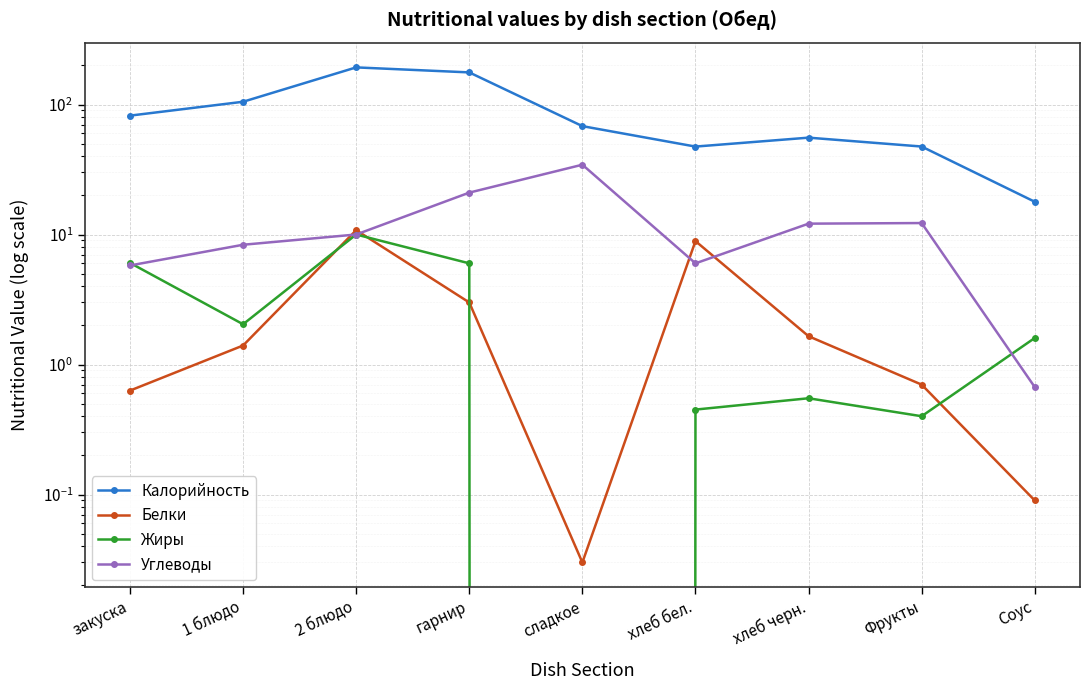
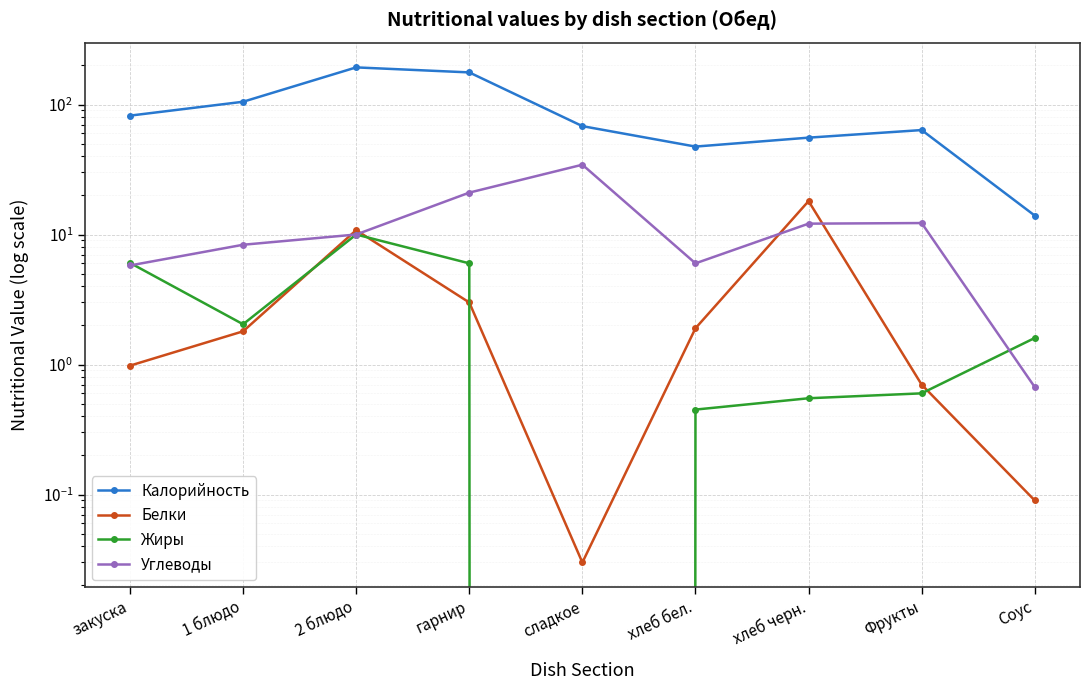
  {
    "Калорийность": {
      "закуска": 80,
      "1 блюдо": 110,
      "2 блюдо": 190,
      "гарнир": 180,
      "сладкое": 70,
      "хлеб бел.": 47,
      "хлеб черн.": 56,
-     "Фрукты": 48,
-     "Соус": 18
+     "Фрукты": 60,
+     "Соус": 14
    },
    "Белки": {
-     "закуска": 0.6,
-     "1 блюдо": 1.4,
+     "закуска": 1.0,
+     "1 блюдо": 1.8,
      "2 блюдо": 11,
      "гарнир": 3.0,
      "сладкое": 0.030,
-     "хлеб бел.": 9,
-     "хлеб черн.": 1.7,
+     "хлеб бел.": 1.9,
+     "хлеб черн.": 18,
      "Фрукты": 0.7,
      "Соус": 0.09
    },
    "Жиры": {
      "закуска": 6,
      "1 блюдо": 2.0,
      "гарнир": 6,
      "хлеб бел.": 0.45,
      "хлеб черн.": 0.55,
-     "Фрукты": 0.4,
+     "Фрукты": 0.6,
      "Соус": 1.6
    },
    "Углеводы": {
      "закуска": 6,
      "1 блюдо": 8,
      "гарнир": 21,
      "сладкое": 34,
      "хлеб бел.": 6,
      "хлеб черн.": 12,
      "Фрукты": 12,
      "Соус": 0.7
    }
  }
